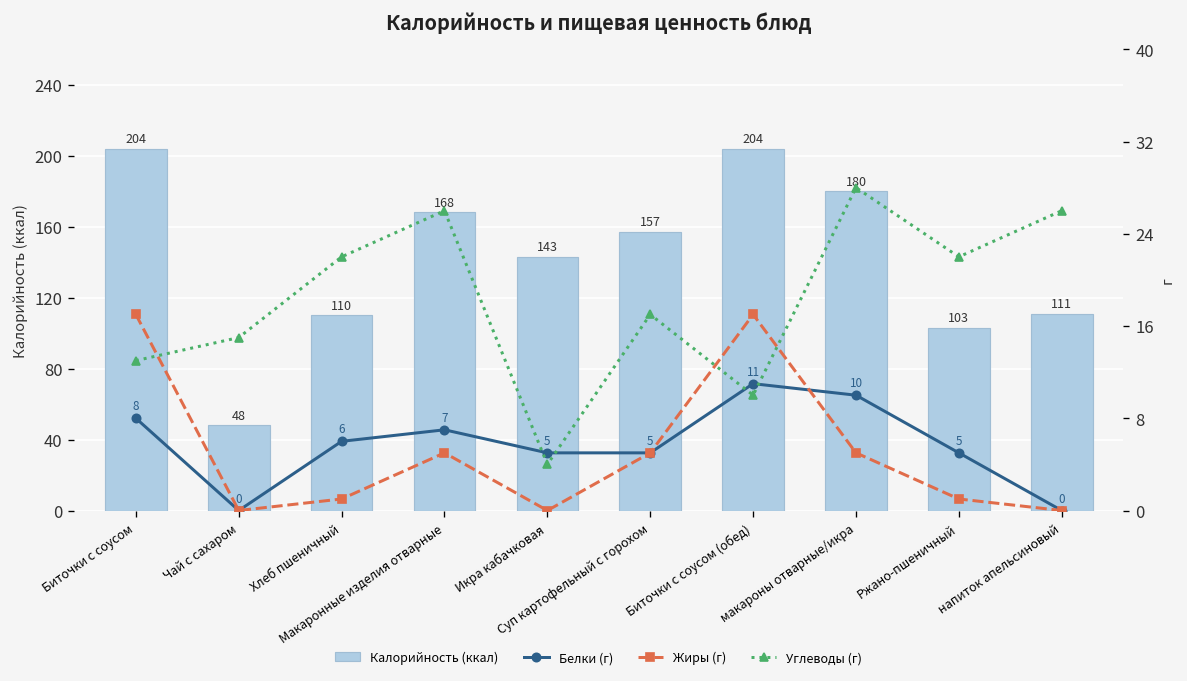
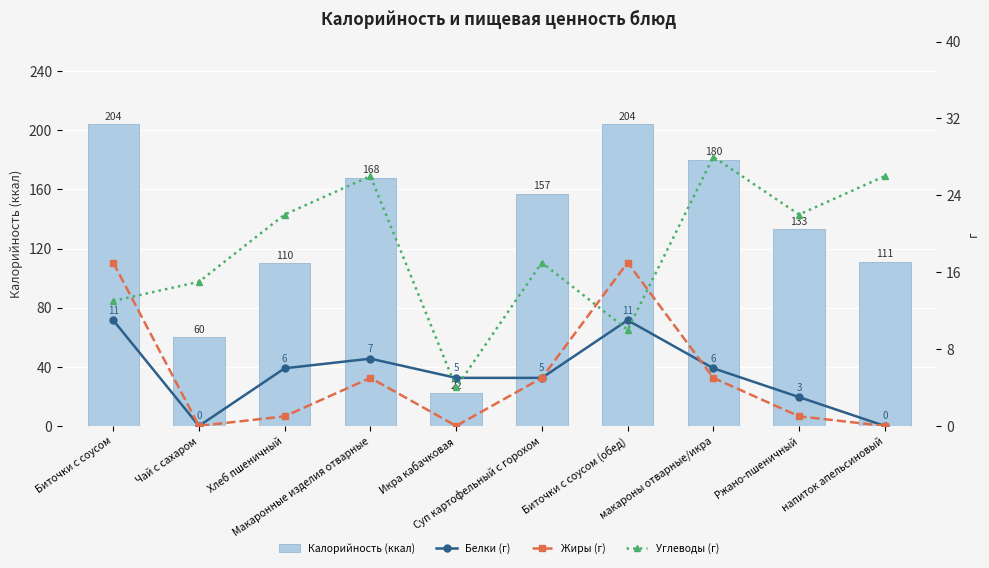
  {
    "Калорийность (ккал)": {
      "Биточки с соусом": 204,
-     "Чай с сахаром": 48,
+     "Чай с сахаром": 60,
      "Хлеб пшеничный": 110,
-     "Икра кабачковая": 143,
+     "Икра кабачковая": 22,
      "Суп картофельный с горохом": 157,
      "Биточки с соусом (обед)": 204,
-     "Ржано-пшеничный": 103,
+     "Ржано-пшеничный": 133,
      "напиток апельсиновый": 111
    },
    "Белки (г)": {
-     "Биточки с соусом": 8,
+     "Биточки с соусом": 11,
      "Хлеб пшеничный": 6,
      "Макаронные изделия отварные": 7,
      "Икра кабачковая": 5,
      "Биточки с соусом (обед)": 11,
-     "макароны отварные/икра": 10,
-     "Ржано-пшеничный": 5
+     "макароны отварные/икра": 6,
+     "Ржано-пшеничный": 3
    }
  }
